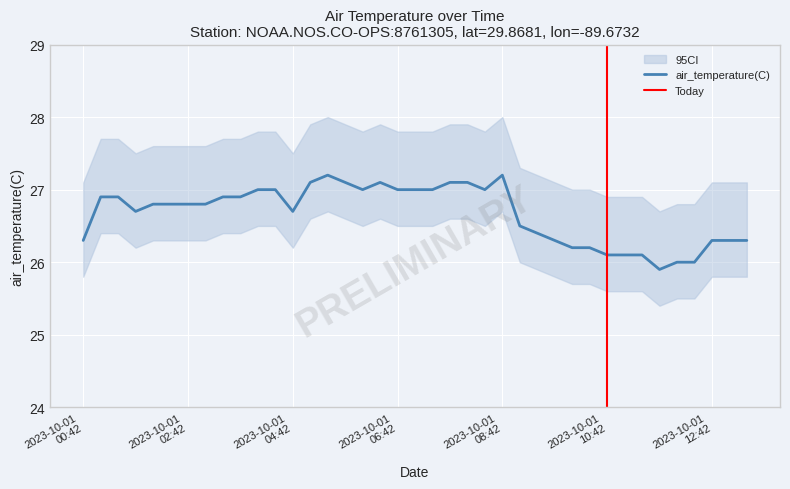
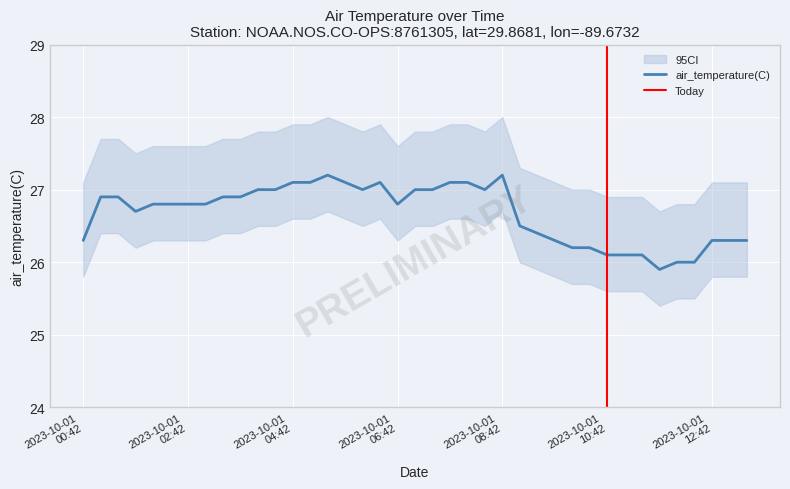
  {
    "air_temperature(C)": {
      "2023-10-01 00:42": 26.3,
      "2023-10-01 02:42": 26.8,
-     "2023-10-01 04:42": 26.7,
-     "2023-10-01 06:42": 27.0,
+     "2023-10-01 04:42": 27.1,
+     "2023-10-01 06:42": 26.8,
      "2023-10-01 08:42": 27.2,
      "2023-10-01 10:42": 26.1,
      "2023-10-01 12:42": 26.3
    }
  }
